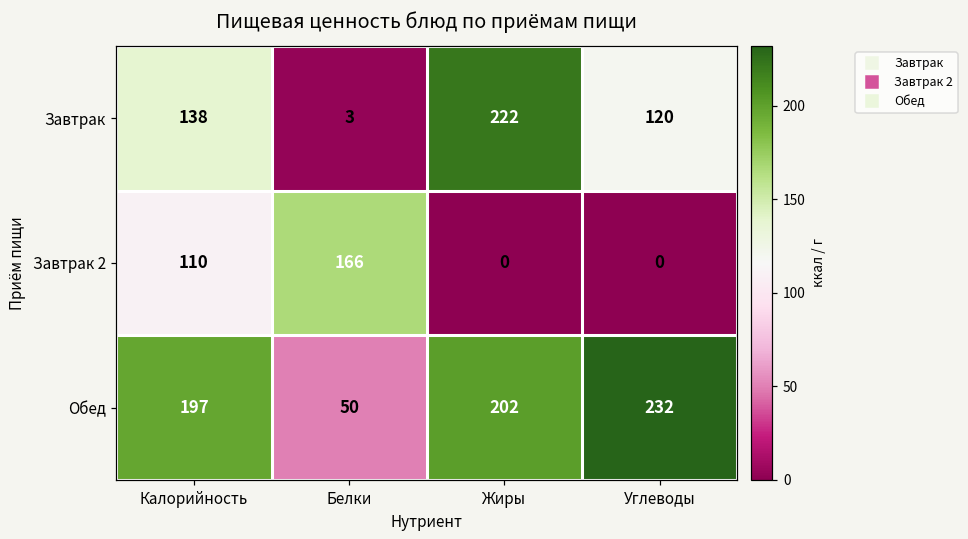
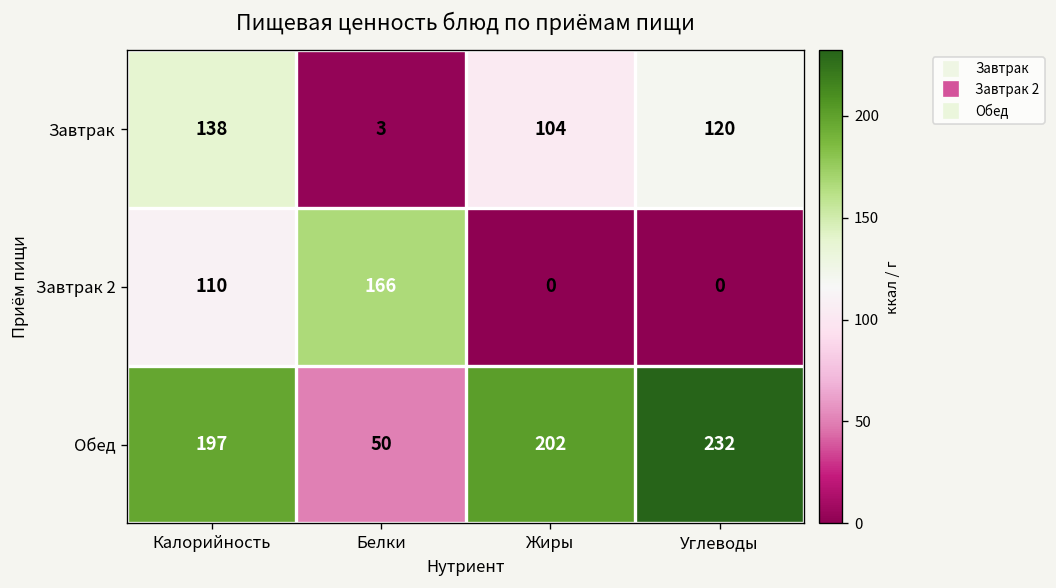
  {
    "Завтрак": {
      "Калорийность": 138,
      "Белки": 3,
-     "Жиры": 222,
+     "Жиры": 104,
      "Углеводы": 120
    },
    "Завтрак 2": {
      "Калорийность": 110,
      "Белки": 166,
      "Жиры": 0,
      "Углеводы": 0
    },
    "Обед": {
      "Калорийность": 197,
      "Белки": 50,
      "Жиры": 202,
      "Углеводы": 232
    }
  }
